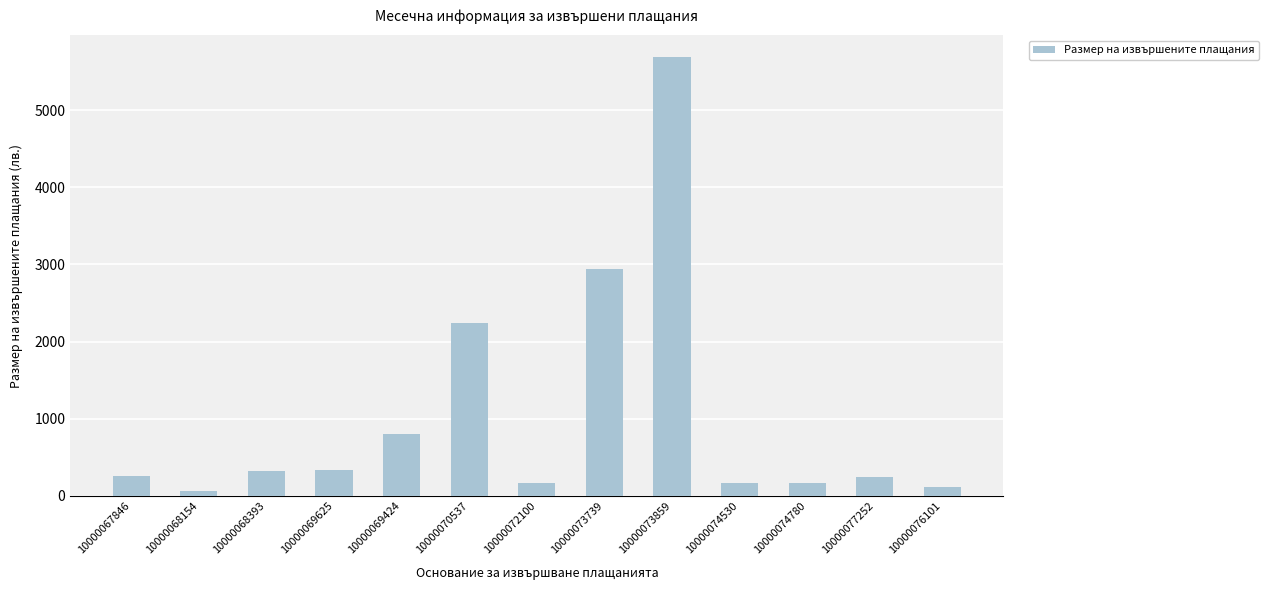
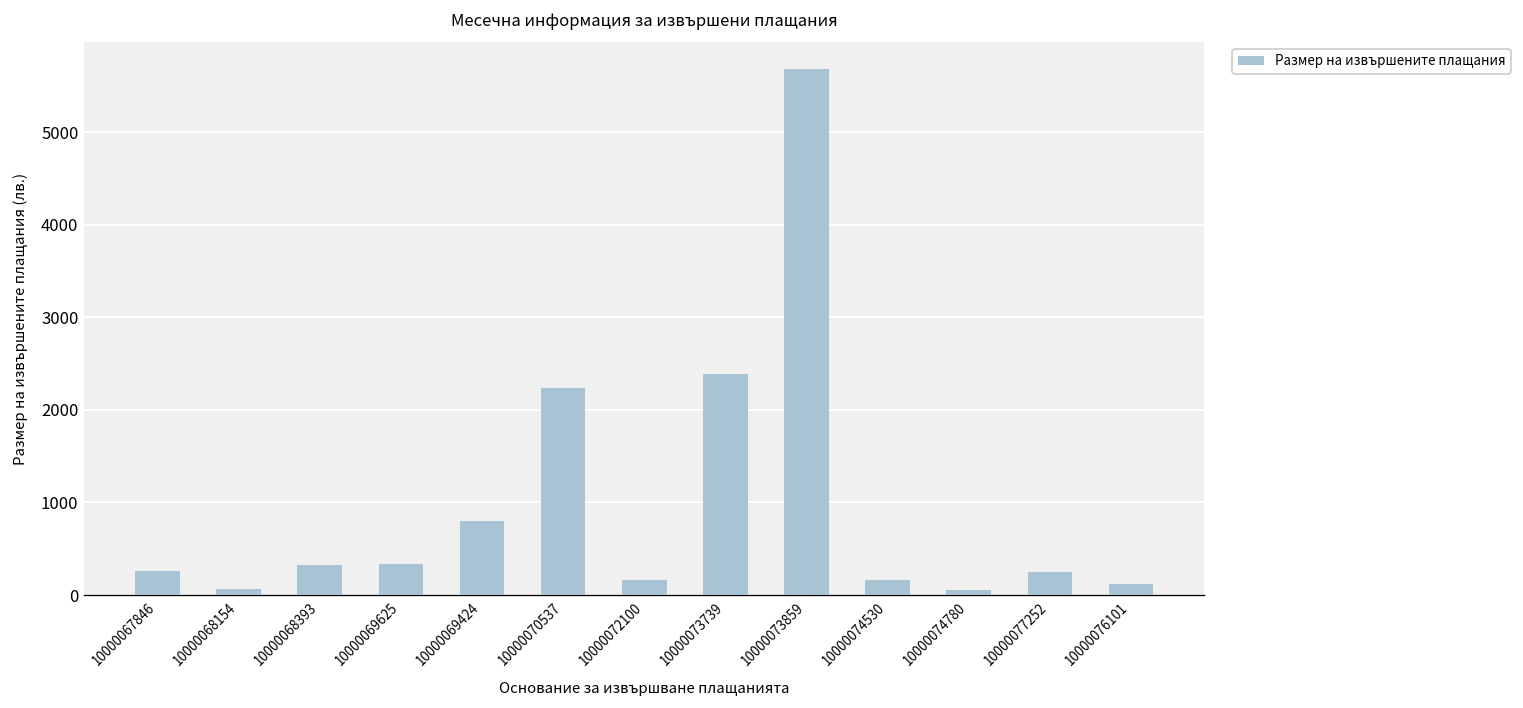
  {
    "10000067846": 300,
    "10000068154": 100,
    "10000068393": 300,
    "10000069625": 300,
    "10000069424": 800,
    "10000070537": 2200,
    "10000072100": 200,
-   "10000073739": 2900,
+   "10000073739": 2400,
    "10000073859": 5700,
    "10000074530": 200,
-   "10000074780": 200,
+   "10000074780": 100,
    "10000077252": 200,
    "10000076101": 100
  }
